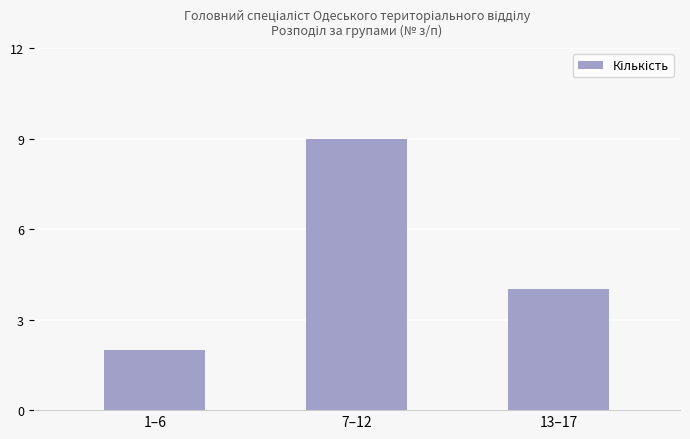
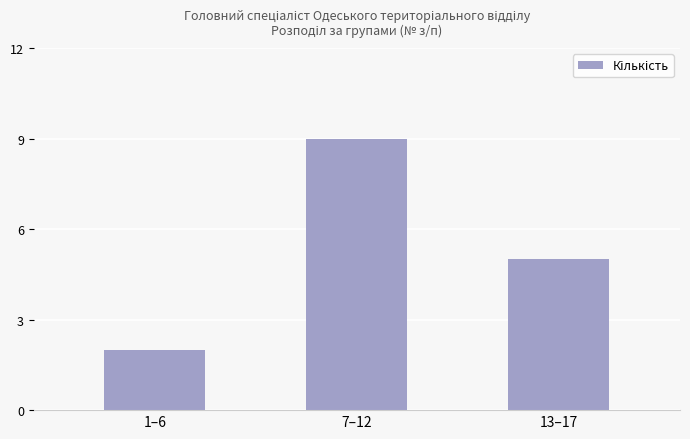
  {
    "1–6": 2,
    "7–12": 9,
-   "13–17": 4
+   "13–17": 5
  }
